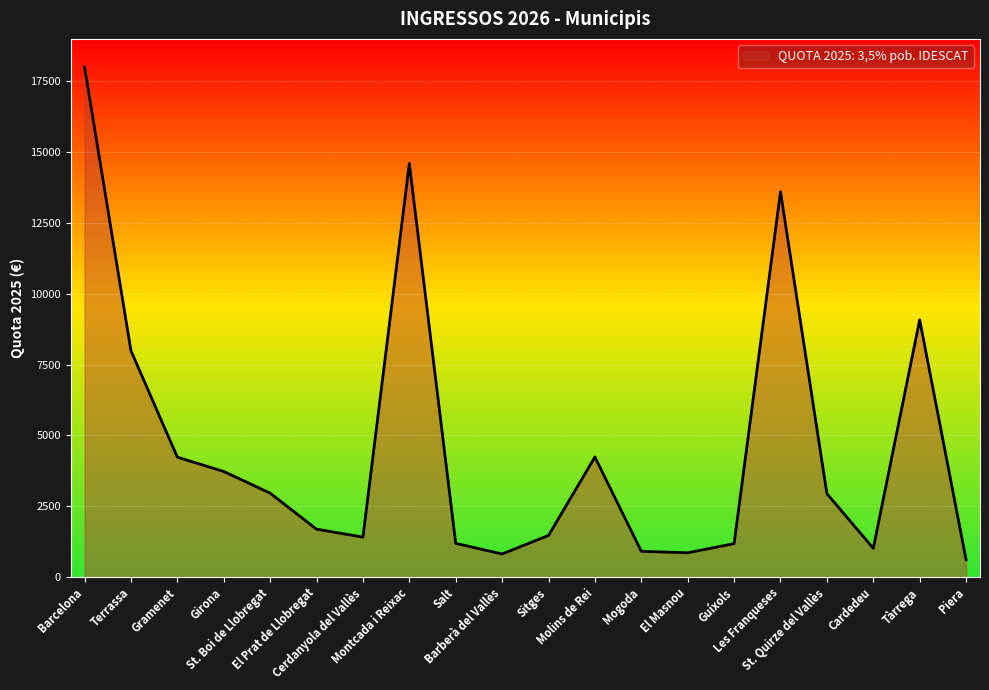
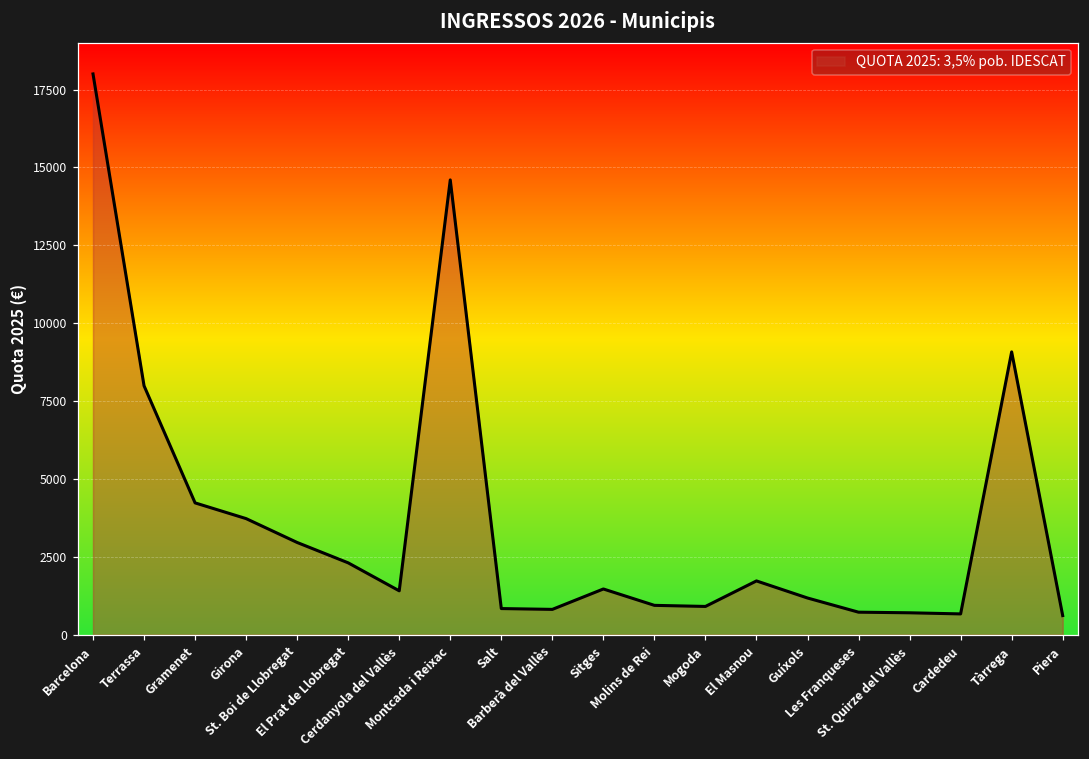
  {
    "Barcelona": 18000,
    "Terrassa": 8000,
    "Gramenet": 4200,
    "Girona": 3700,
    "St. Boi de Llobregat": 3000,
-   "El Prat de Llobregat": 1700,
+   "El Prat de Llobregat": 2300,
    "Cerdanyola del Vallès": 1400,
    "Montcada i Reixac": 14600,
-   "Salt": 1200,
+   "Salt": 800,
    "Barberà del Vallès": 800,
    "Sitges": 1500,
-   "Molins de Rei": 4200,
+   "Molins de Rei": 900,
    "Mogoda": 900,
-   "El Masnou": 900,
+   "El Masnou": 1700,
    "Guíxols": 1200,
-   "Les Franqueses": 13600,
-   "St. Quirze del Vallès": 2900,
-   "Cardedeu": 1000,
+   "Les Franqueses": 700,
+   "St. Quirze del Vallès": 700,
+   "Cardedeu": 700,
    "Tàrrega": 9100,
    "Piera": 600
  }
